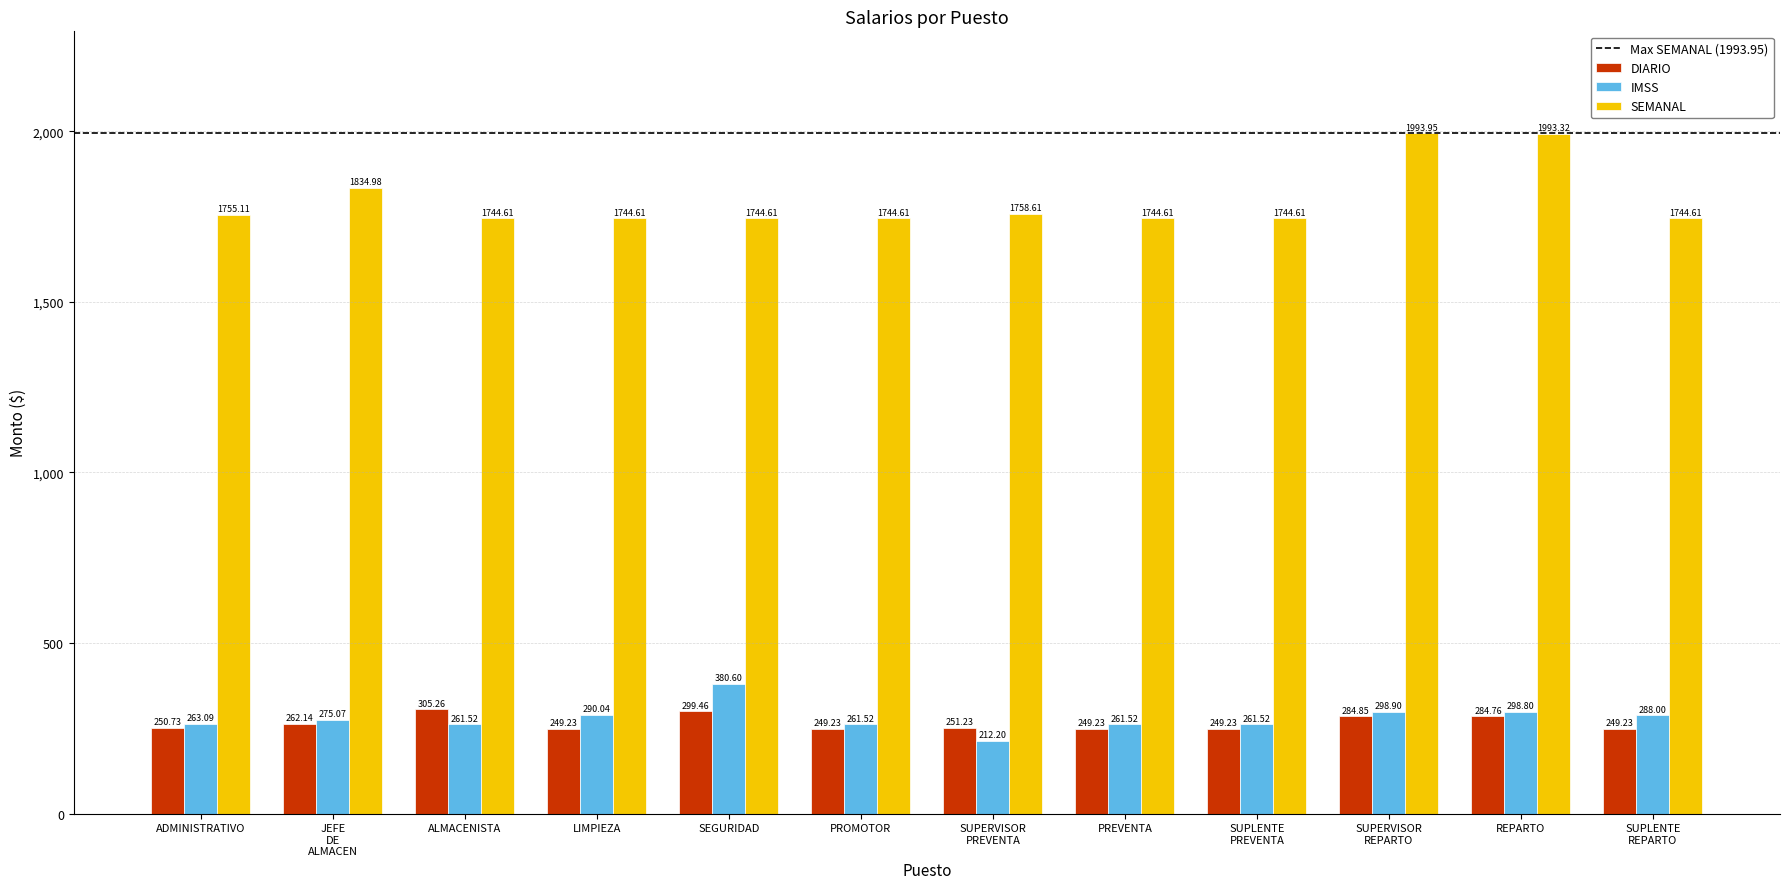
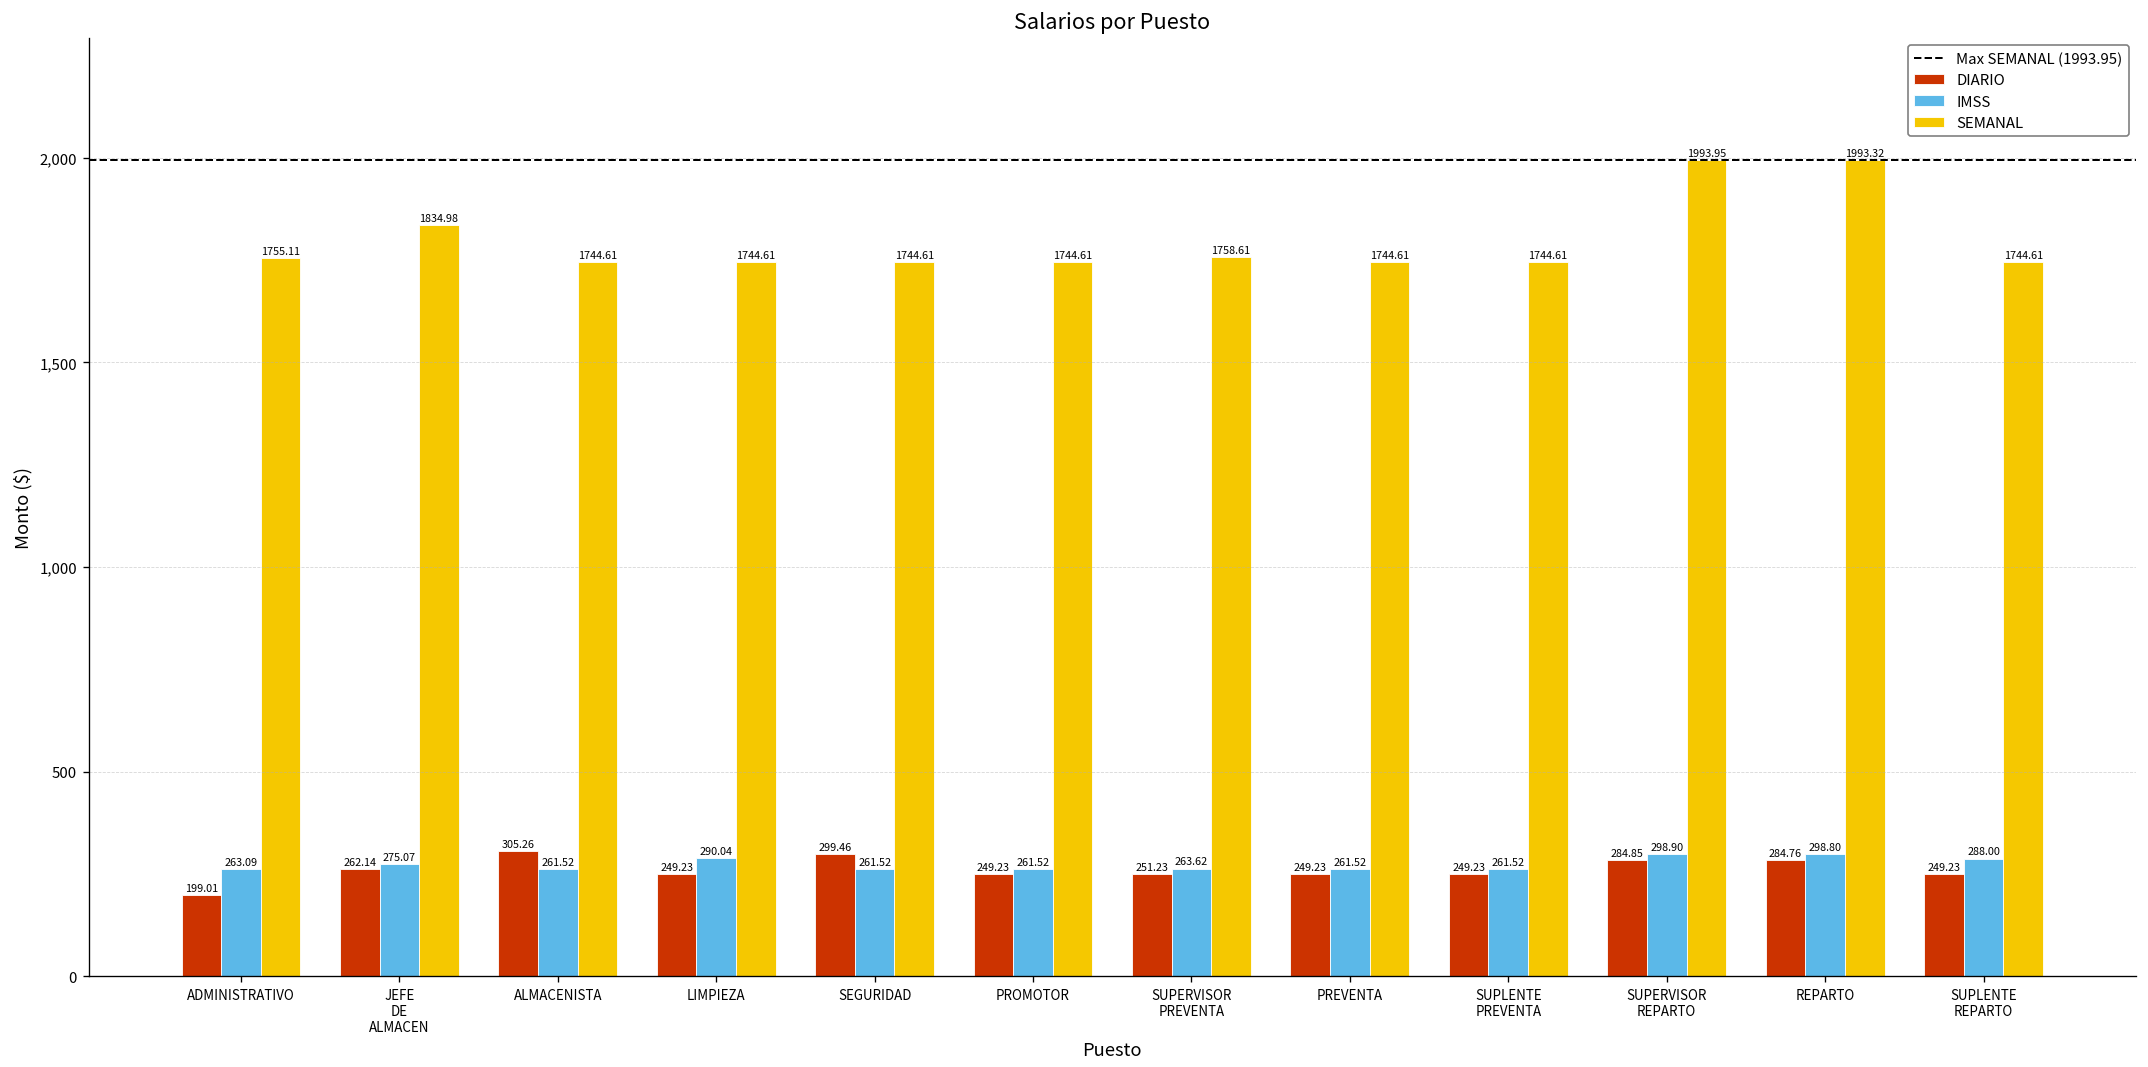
  {
    "DIARIO": {
-     "ADMINISTRATIVO": 250.73,
+     "ADMINISTRATIVO": 199.01,
      "JEFE DE ALMACEN": 262.14,
      "ALMACENISTA": 305.26,
      "LIMPIEZA": 249.23,
      "SEGURIDAD": 299.46,
      "PROMOTOR": 249.23,
      "SUPERVISOR PREVENTA": 251.23,
      "PREVENTA": 249.23,
      "SUPLENTE PREVENTA": 249.23,
      "SUPERVISOR REPARTO": 284.85,
      "REPARTO": 284.76,
      "SUPLENTE REPARTO": 249.23
    },
    "IMSS": {
      "ADMINISTRATIVO": 263.09,
      "JEFE DE ALMACEN": 275.07,
      "ALMACENISTA": 261.52,
      "LIMPIEZA": 290.04,
-     "SEGURIDAD": 380.60,
+     "SEGURIDAD": 261.52,
      "PROMOTOR": 261.52,
-     "SUPERVISOR PREVENTA": 212.20,
+     "SUPERVISOR PREVENTA": 263.62,
      "PREVENTA": 261.52,
      "SUPLENTE PREVENTA": 261.52,
      "SUPERVISOR REPARTO": 298.90,
      "REPARTO": 298.80,
      "SUPLENTE REPARTO": 288.00
    },
    "SEMANAL": {
      "ADMINISTRATIVO": 1755.11,
      "JEFE DE ALMACEN": 1834.98,
      "ALMACENISTA": 1744.61,
      "LIMPIEZA": 1744.61,
      "SEGURIDAD": 1744.61,
      "PROMOTOR": 1744.61,
      "SUPERVISOR PREVENTA": 1758.61,
      "PREVENTA": 1744.61,
      "SUPLENTE PREVENTA": 1744.61,
      "SUPERVISOR REPARTO": 1993.95,
      "REPARTO": 1993.32,
      "SUPLENTE REPARTO": 1744.61
    }
  }
